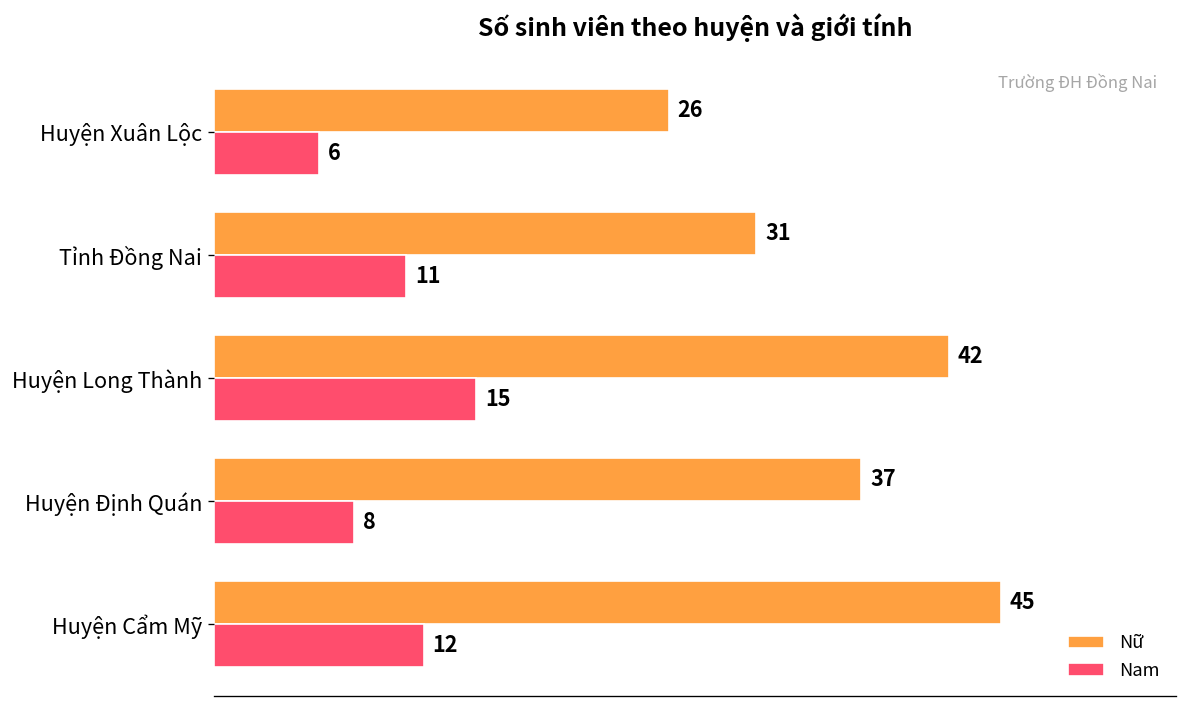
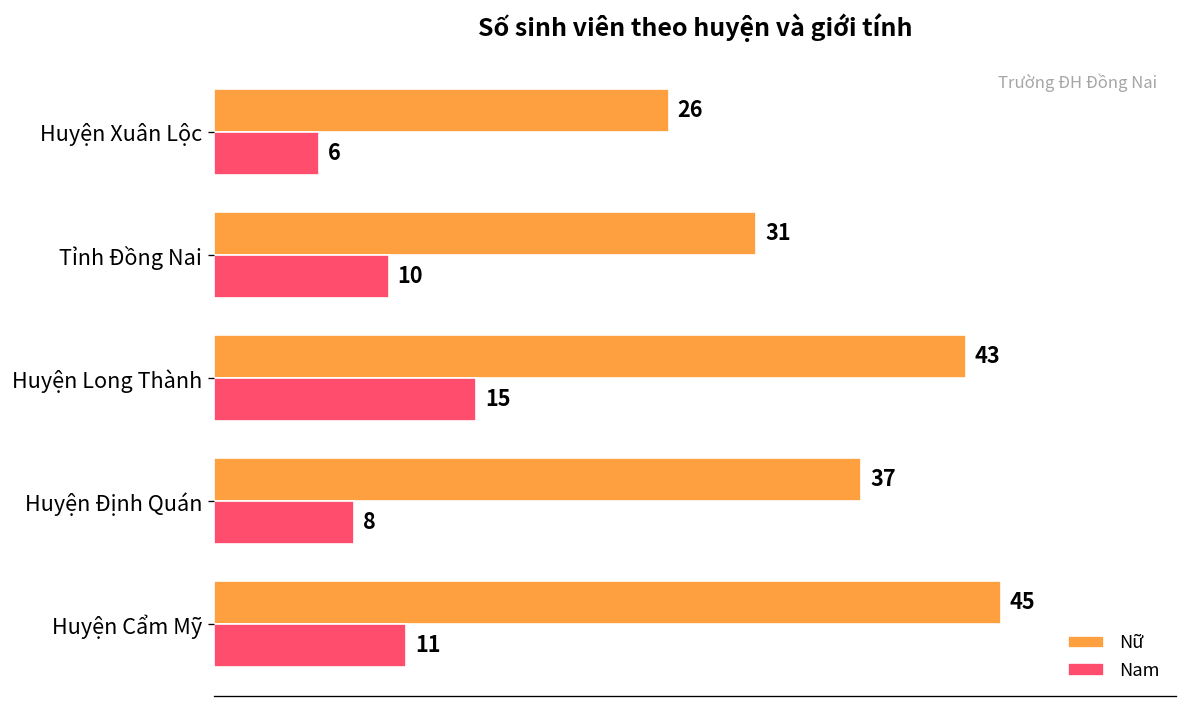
  {
    "Nữ": {
      "Huyện Xuân Lộc": 26,
      "Tỉnh Đồng Nai": 31,
-     "Huyện Long Thành": 42,
+     "Huyện Long Thành": 43,
      "Huyện Định Quán": 37,
      "Huyện Cẩm Mỹ": 45
    },
    "Nam": {
      "Huyện Xuân Lộc": 6,
-     "Tỉnh Đồng Nai": 11,
+     "Tỉnh Đồng Nai": 10,
      "Huyện Long Thành": 15,
      "Huyện Định Quán": 8,
-     "Huyện Cẩm Mỹ": 12
+     "Huyện Cẩm Mỹ": 11
    }
  }
